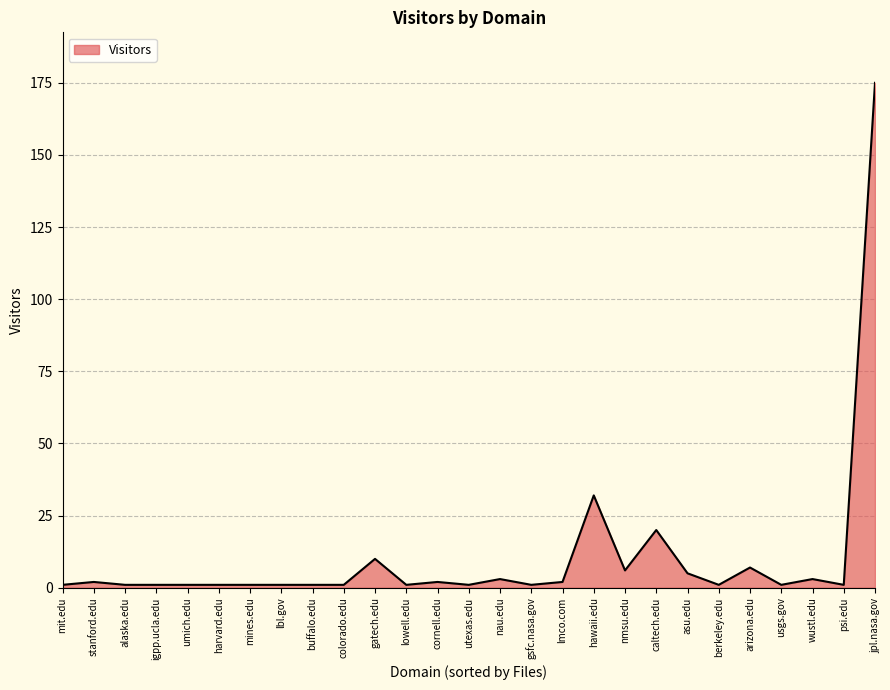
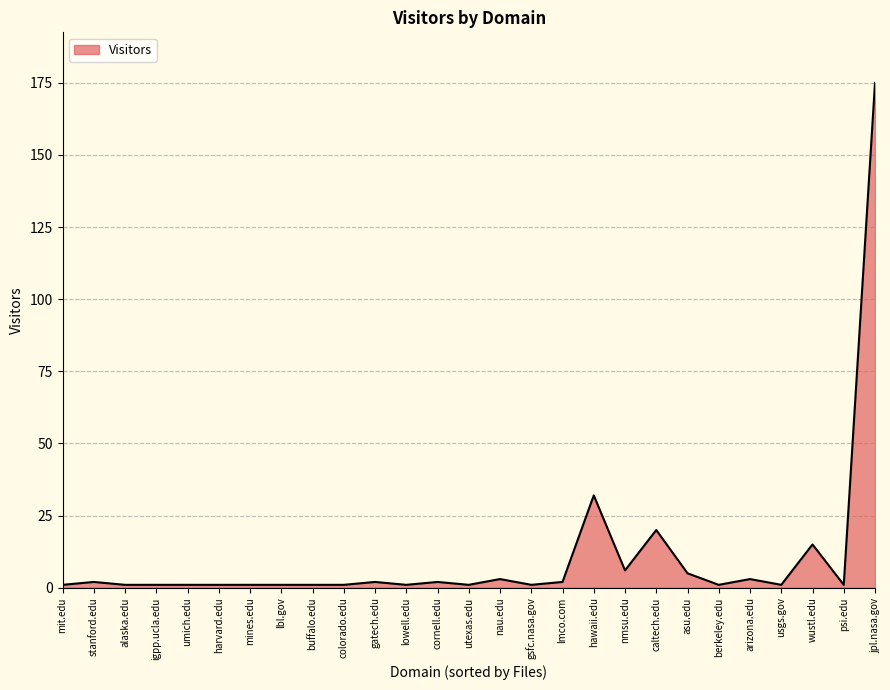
  {
    "mit.edu": 1,
    "stanford.edu": 2,
    "alaska.edu": 1,
    "igpp.ucla.edu": 1,
    "umich.edu": 1,
    "harvard.edu": 1,
    "mines.edu": 1,
    "lbl.gov": 1,
    "buffalo.edu": 1,
    "colorado.edu": 1,
-   "gatech.edu": 10,
+   "gatech.edu": 2,
    "lowell.edu": 1,
    "cornell.edu": 2,
    "utexas.edu": 1,
    "nau.edu": 3,
    "gsfc.nasa.gov": 1,
    "lmco.com": 2,
    "hawaii.edu": 32,
    "nmsu.edu": 6,
    "caltech.edu": 20,
    "asu.edu": 5,
    "berkeley.edu": 1,
-   "arizona.edu": 7,
+   "arizona.edu": 3,
    "usgs.gov": 1,
-   "wustl.edu": 3,
+   "wustl.edu": 15,
    "psi.edu": 1,
    "jpl.nasa.gov": 175
  }
